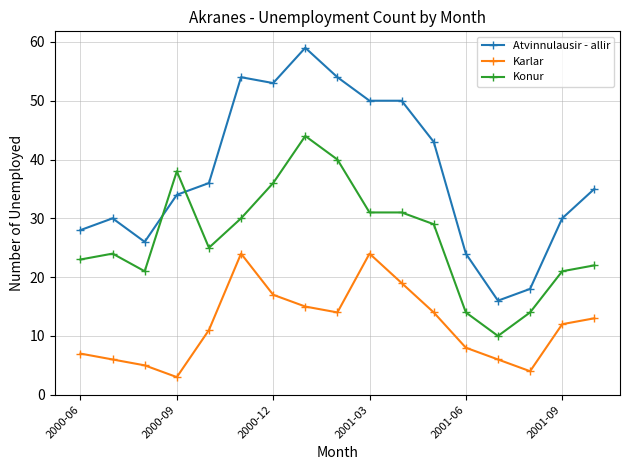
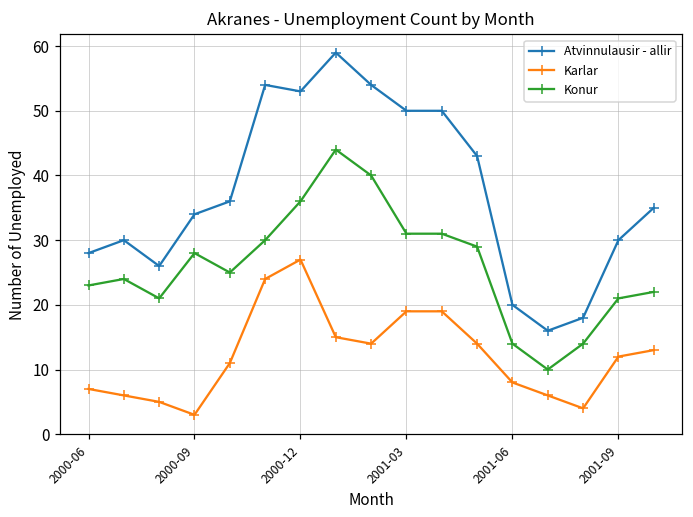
  {
    "Atvinnulausir - allir": {
      "2000-06": 28,
      "2000-09": 34,
      "2000-12": 53,
      "2001-03": 50,
-     "2001-06": 24,
+     "2001-06": 20,
      "2001-09": 30
    },
    "Karlar": {
      "2000-06": 7,
      "2000-09": 3,
-     "2000-12": 17,
-     "2001-03": 24,
+     "2000-12": 27,
+     "2001-03": 19,
      "2001-06": 8,
      "2001-09": 12
    },
    "Konur": {
      "2000-06": 23,
-     "2000-09": 38,
+     "2000-09": 28,
      "2000-12": 36,
      "2001-03": 31,
      "2001-06": 14,
      "2001-09": 21
    }
  }
